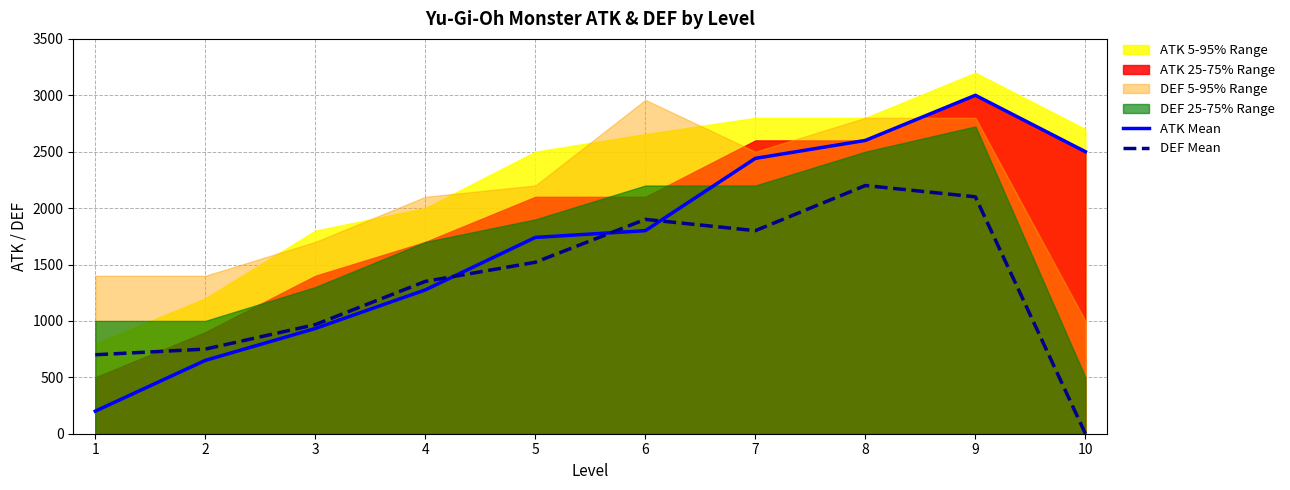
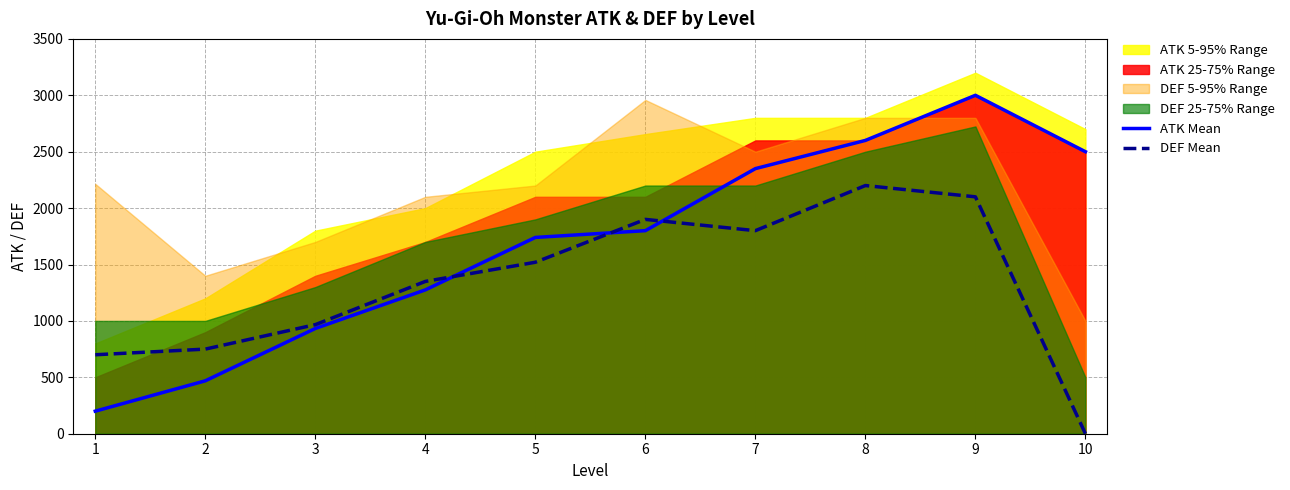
  {
    "ATK Mean": {
      "1": 200,
-     "2": 650,
+     "2": 470,
      "3": 930,
      "4": 1280,
      "5": 1740,
      "6": 1800,
-     "7": 2440
+     "7": 2350
    },
    "ATK 5-95% Range": {
      "1": 800,
      "2": 1200,
      "3": 1800,
      "4": 2000,
      "5": 2500,
      "6": 2660,
      "7": 2800,
      "9": 3200,
      "10": 2700
    },
    "DEF Mean": {
      "1": 700,
      "2": 750,
      "3": 970,
      "4": 1350,
      "5": 1520,
      "6": 1900,
      "7": 1800,
      "8": 2200,
      "9": 2100,
      "10": 0
    },
    "ATK 25-75% Range": {
      "1": 500,
      "2": 900,
      "3": 1400,
      "5": 2100,
      "6": 2100,
      "7": 2600
    },
    "DEF 5-95% Range": {
-     "1": 1400,
+     "1": 2220,
      "2": 1400,
      "3": 1700,
      "4": 2100,
      "5": 2200,
      "6": 2960,
      "7": 2500,
      "9": 2800,
      "10": 1000
    },
    "DEF 25-75% Range": {
      "1": 1000,
      "2": 1000,
      "3": 1300,
      "5": 1900,
      "6": 2200,
      "7": 2200,
      "8": 2500,
      "9": 2720,
      "10": 500
    }
  }
